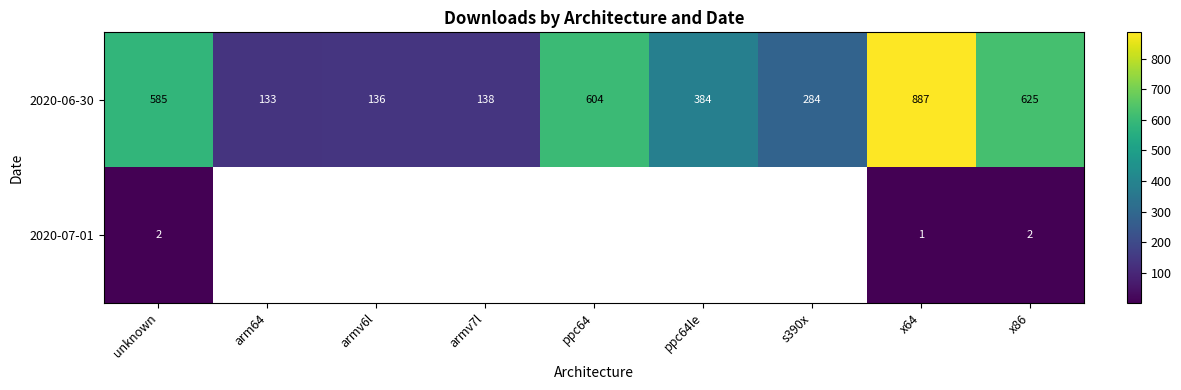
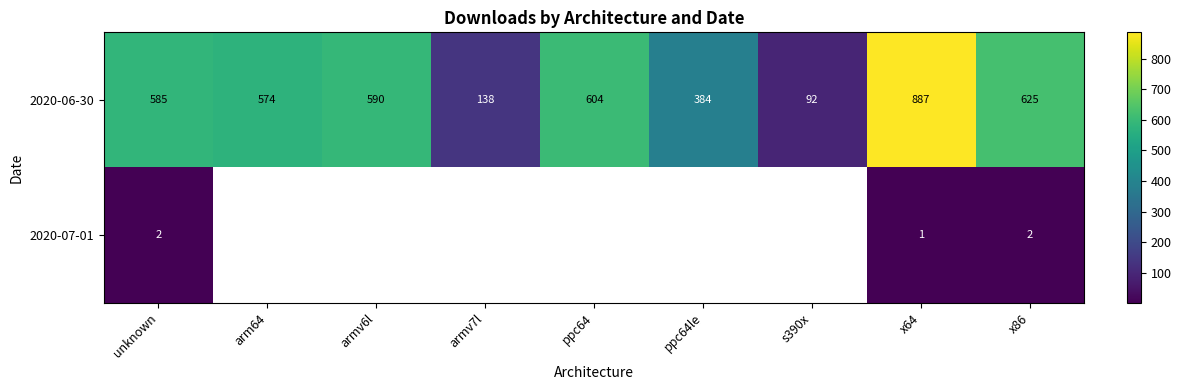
  {
    "2020-06-30": {
      "unknown": 585,
-     "arm64": 133,
-     "armv6l": 136,
+     "arm64": 574,
+     "armv6l": 590,
      "armv7l": 138,
      "ppc64": 604,
      "ppc64le": 384,
-     "s390x": 284,
+     "s390x": 92,
      "x64": 887,
      "x86": 625
    },
    "2020-07-01": {
      "unknown": 2,
      "x64": 1,
      "x86": 2
    }
  }
